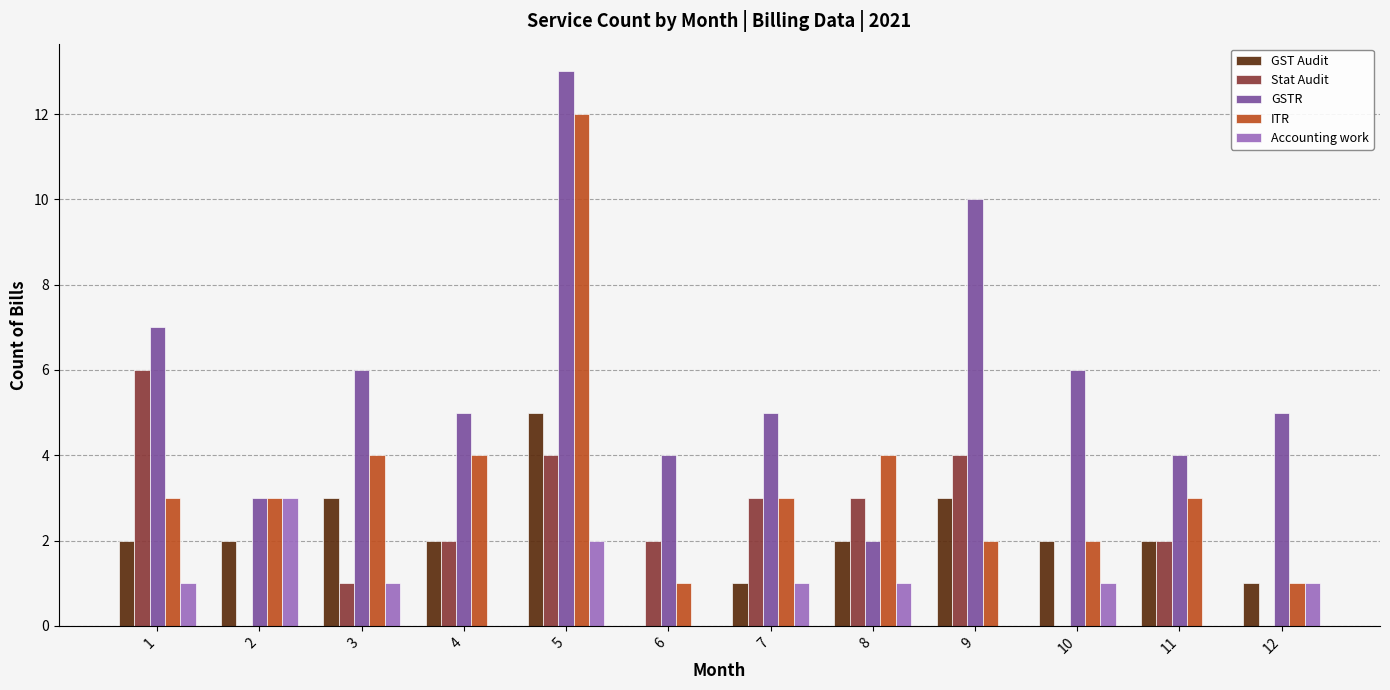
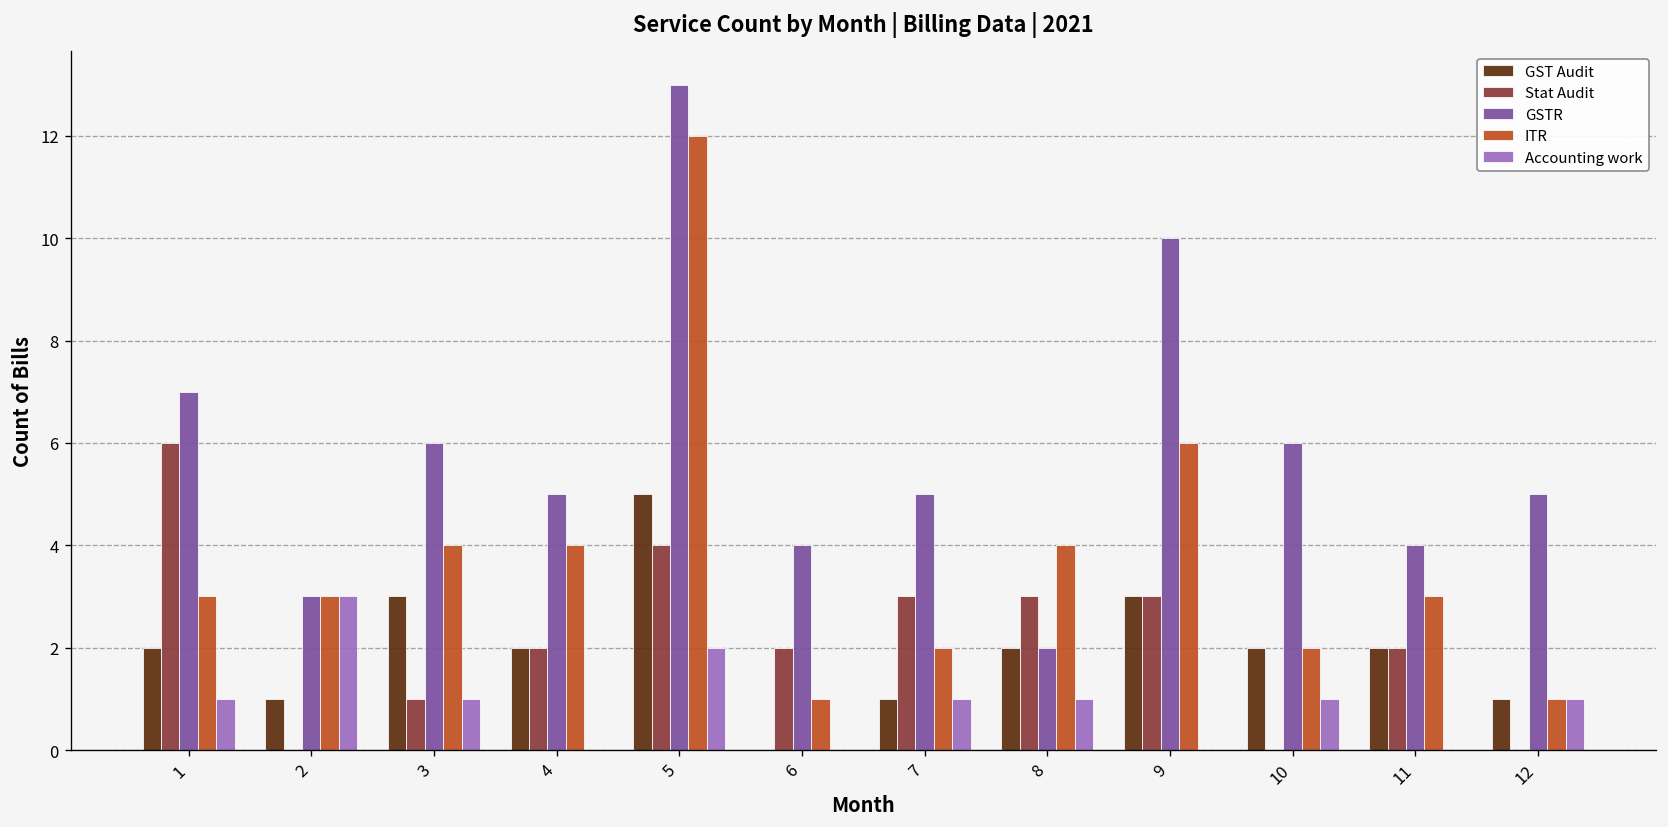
  {
    "GST Audit": {
      "1": 2,
-     "2": 2,
+     "2": 1,
      "3": 3,
      "4": 2,
      "5": 5,
      "6": 0,
      "7": 1,
      "8": 2,
      "9": 3,
      "10": 2,
      "11": 2,
      "12": 1
    },
    "Stat Audit": {
      "1": 6,
      "2": 0,
      "3": 1,
      "4": 2,
      "5": 4,
      "6": 2,
      "7": 3,
      "8": 3,
-     "9": 4,
+     "9": 3,
      "10": 0,
      "11": 2,
      "12": 0
    },
    "ITR": {
      "1": 3,
      "2": 3,
      "3": 4,
      "4": 4,
      "5": 12,
      "6": 1,
-     "7": 3,
+     "7": 2,
      "8": 4,
-     "9": 2,
+     "9": 6,
      "10": 2,
      "11": 3,
      "12": 1
    }
  }
